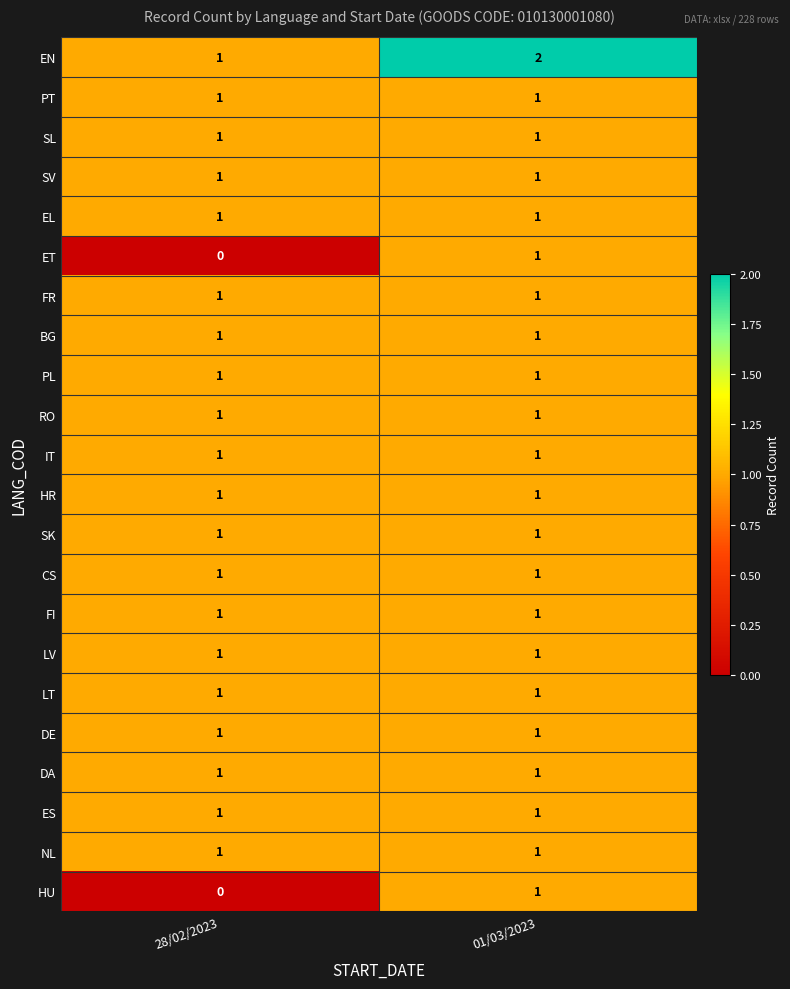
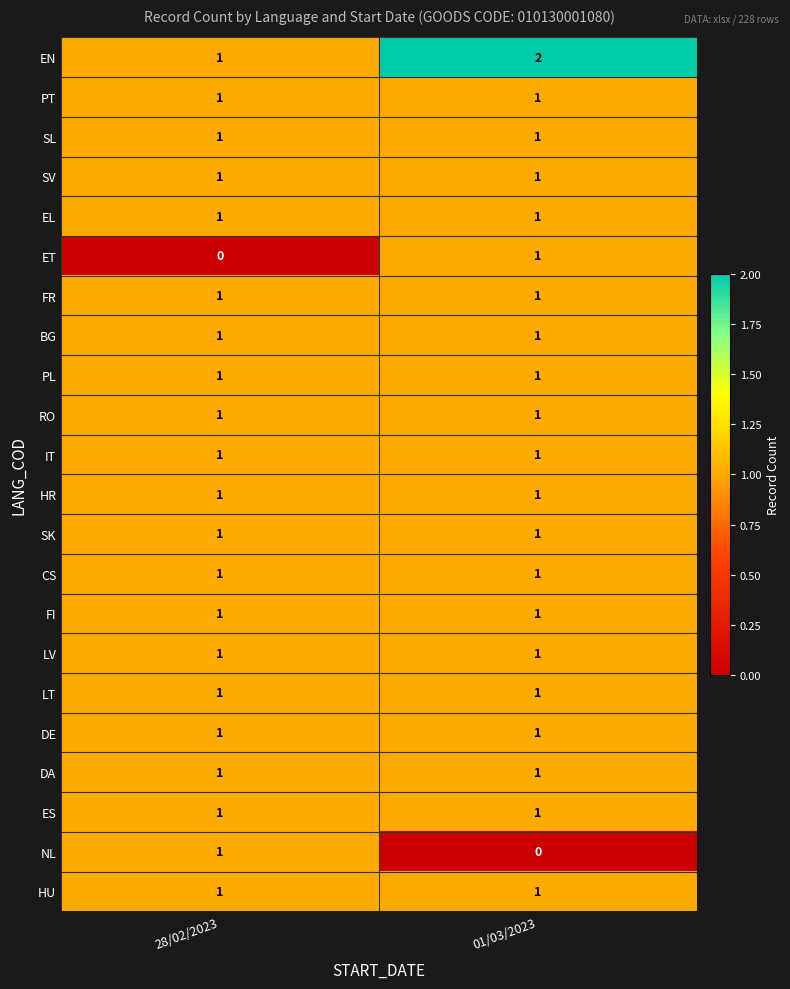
  {
    "EN": {
      "28/02/2023": 1,
      "01/03/2023": 2
    },
    "PT": {
      "28/02/2023": 1,
      "01/03/2023": 1
    },
    "SL": {
      "28/02/2023": 1,
      "01/03/2023": 1
    },
    "SV": {
      "28/02/2023": 1,
      "01/03/2023": 1
    },
    "EL": {
      "28/02/2023": 1,
      "01/03/2023": 1
    },
    "ET": {
      "28/02/2023": 0,
      "01/03/2023": 1
    },
    "FR": {
      "28/02/2023": 1,
      "01/03/2023": 1
    },
    "BG": {
      "28/02/2023": 1,
      "01/03/2023": 1
    },
    "PL": {
      "28/02/2023": 1,
      "01/03/2023": 1
    },
    "RO": {
      "28/02/2023": 1,
      "01/03/2023": 1
    },
    "IT": {
      "28/02/2023": 1,
      "01/03/2023": 1
    },
    "HR": {
      "28/02/2023": 1,
      "01/03/2023": 1
    },
    "SK": {
      "28/02/2023": 1,
      "01/03/2023": 1
    },
    "CS": {
      "28/02/2023": 1,
      "01/03/2023": 1
    },
    "FI": {
      "28/02/2023": 1,
      "01/03/2023": 1
    },
    "LV": {
      "28/02/2023": 1,
      "01/03/2023": 1
    },
    "LT": {
      "28/02/2023": 1,
      "01/03/2023": 1
    },
    "DE": {
      "28/02/2023": 1,
      "01/03/2023": 1
    },
    "DA": {
      "28/02/2023": 1,
      "01/03/2023": 1
    },
    "ES": {
      "28/02/2023": 1,
      "01/03/2023": 1
    },
    "NL": {
      "28/02/2023": 1,
-     "01/03/2023": 1
+     "01/03/2023": 0
    },
    "HU": {
-     "28/02/2023": 0,
+     "28/02/2023": 1,
      "01/03/2023": 1
    }
  }
